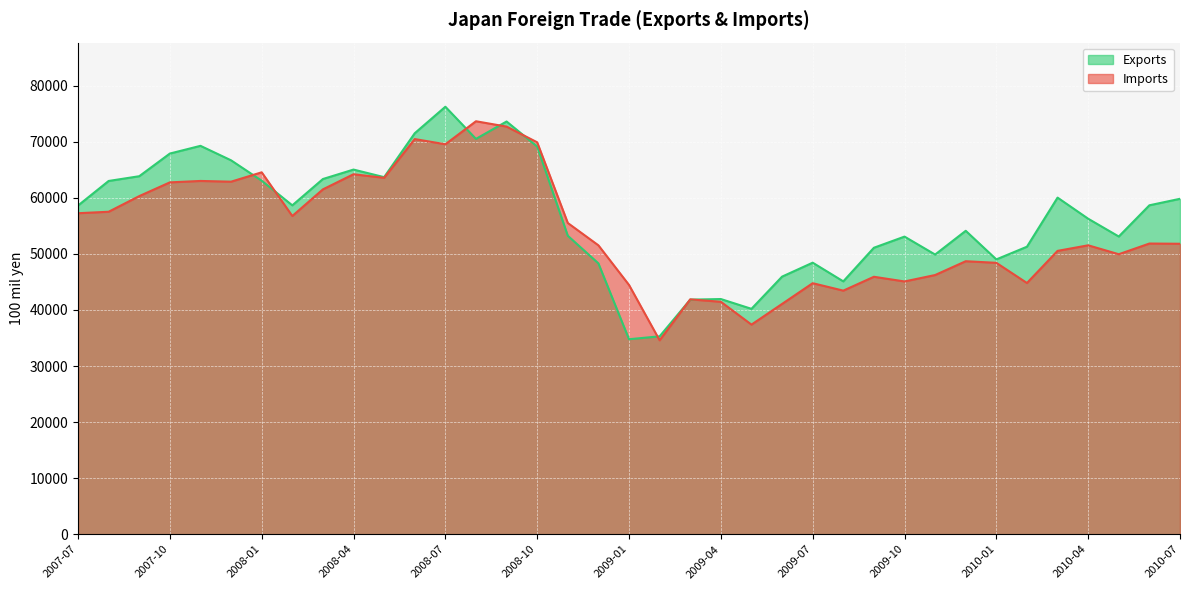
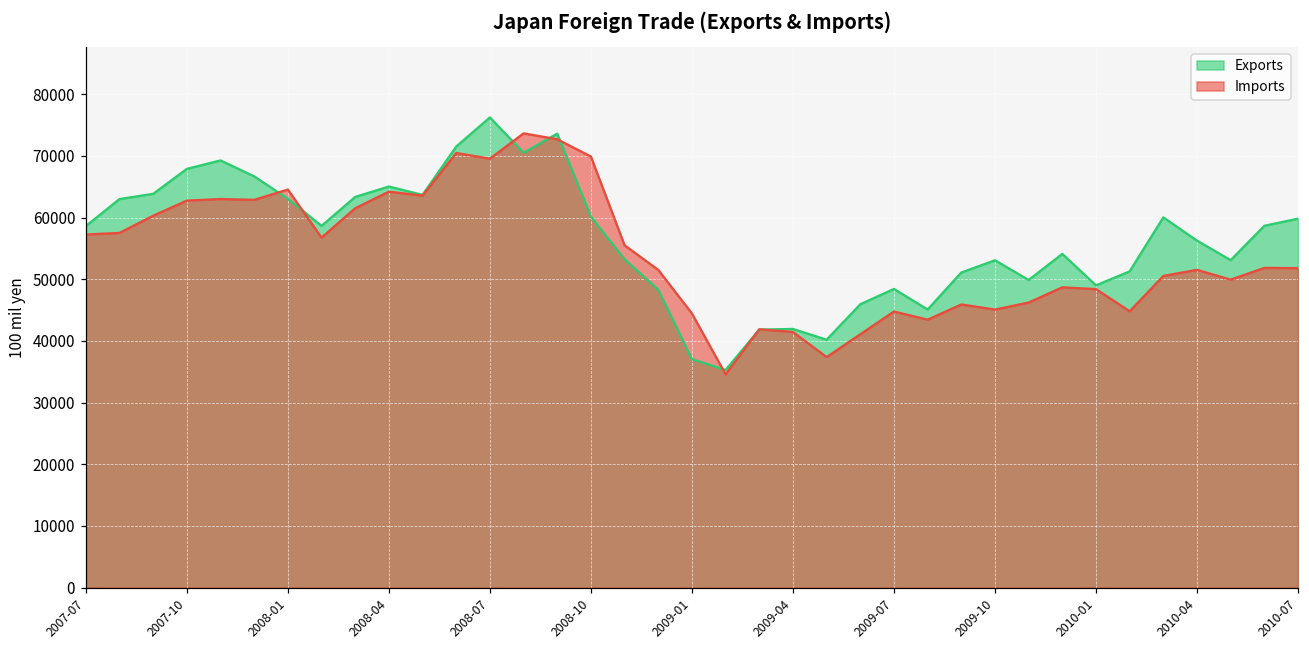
  {
    "Exports": {
      "2007-07": 59000,
      "2007-10": 68000,
      "2008-01": 63000,
      "2008-04": 65000,
      "2008-07": 76000,
-     "2008-10": 69000,
-     "2009-01": 35000,
+     "2008-10": 60000,
+     "2009-01": 37000,
      "2009-04": 42000,
      "2009-07": 48000,
      "2009-10": 53000,
      "2010-01": 49000,
      "2010-04": 56000,
      "2010-07": 60000
    },
    "Imports": {
      "2007-07": 57000,
      "2007-10": 63000,
      "2008-01": 65000,
      "2008-04": 64000,
      "2008-07": 70000,
      "2008-10": 70000,
      "2009-01": 44000,
      "2009-04": 41000,
      "2009-07": 45000,
      "2009-10": 45000,
      "2010-01": 48000,
      "2010-04": 52000,
      "2010-07": 52000
    }
  }
